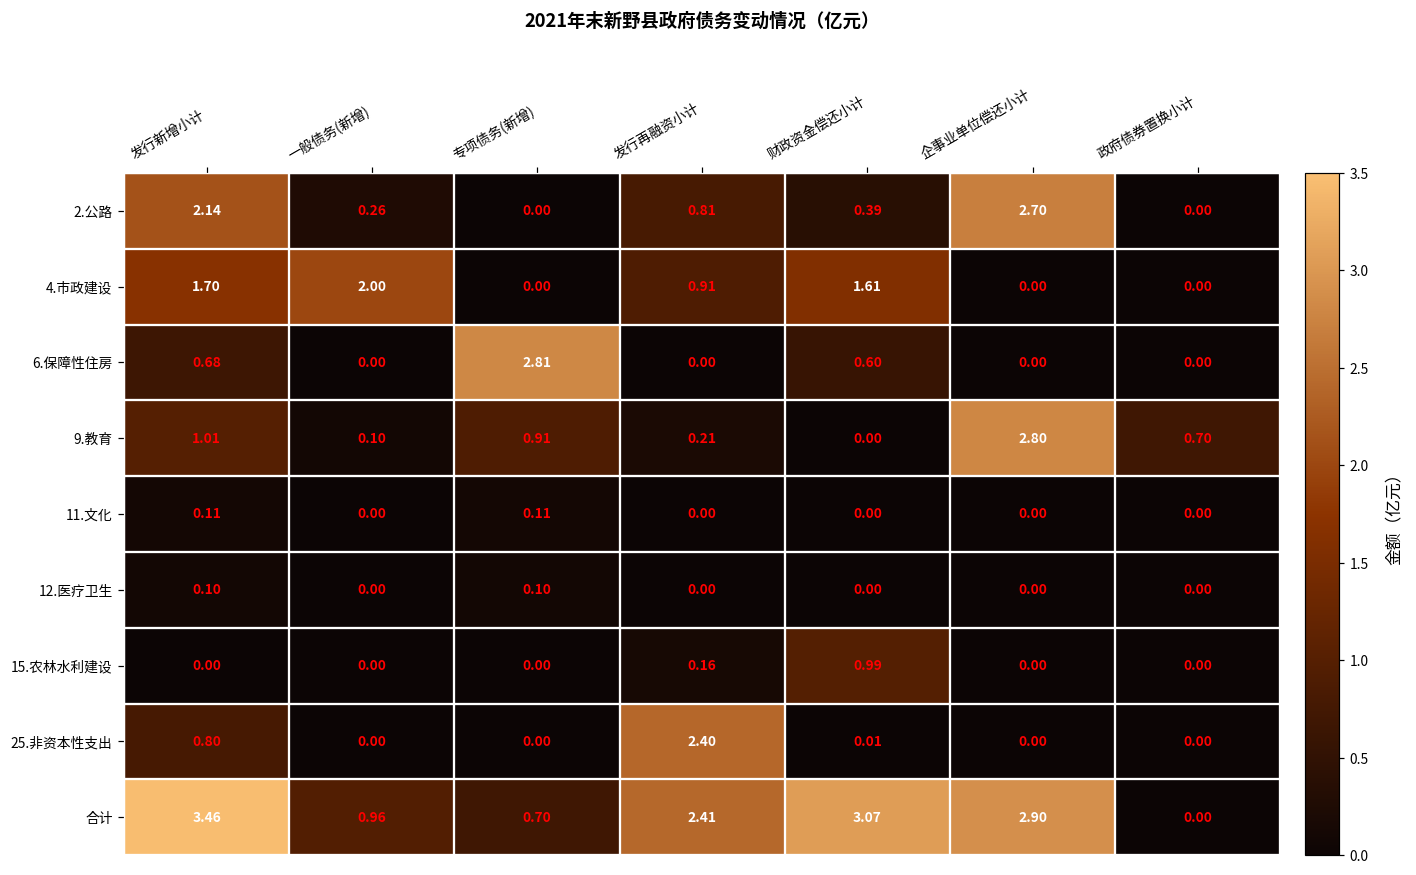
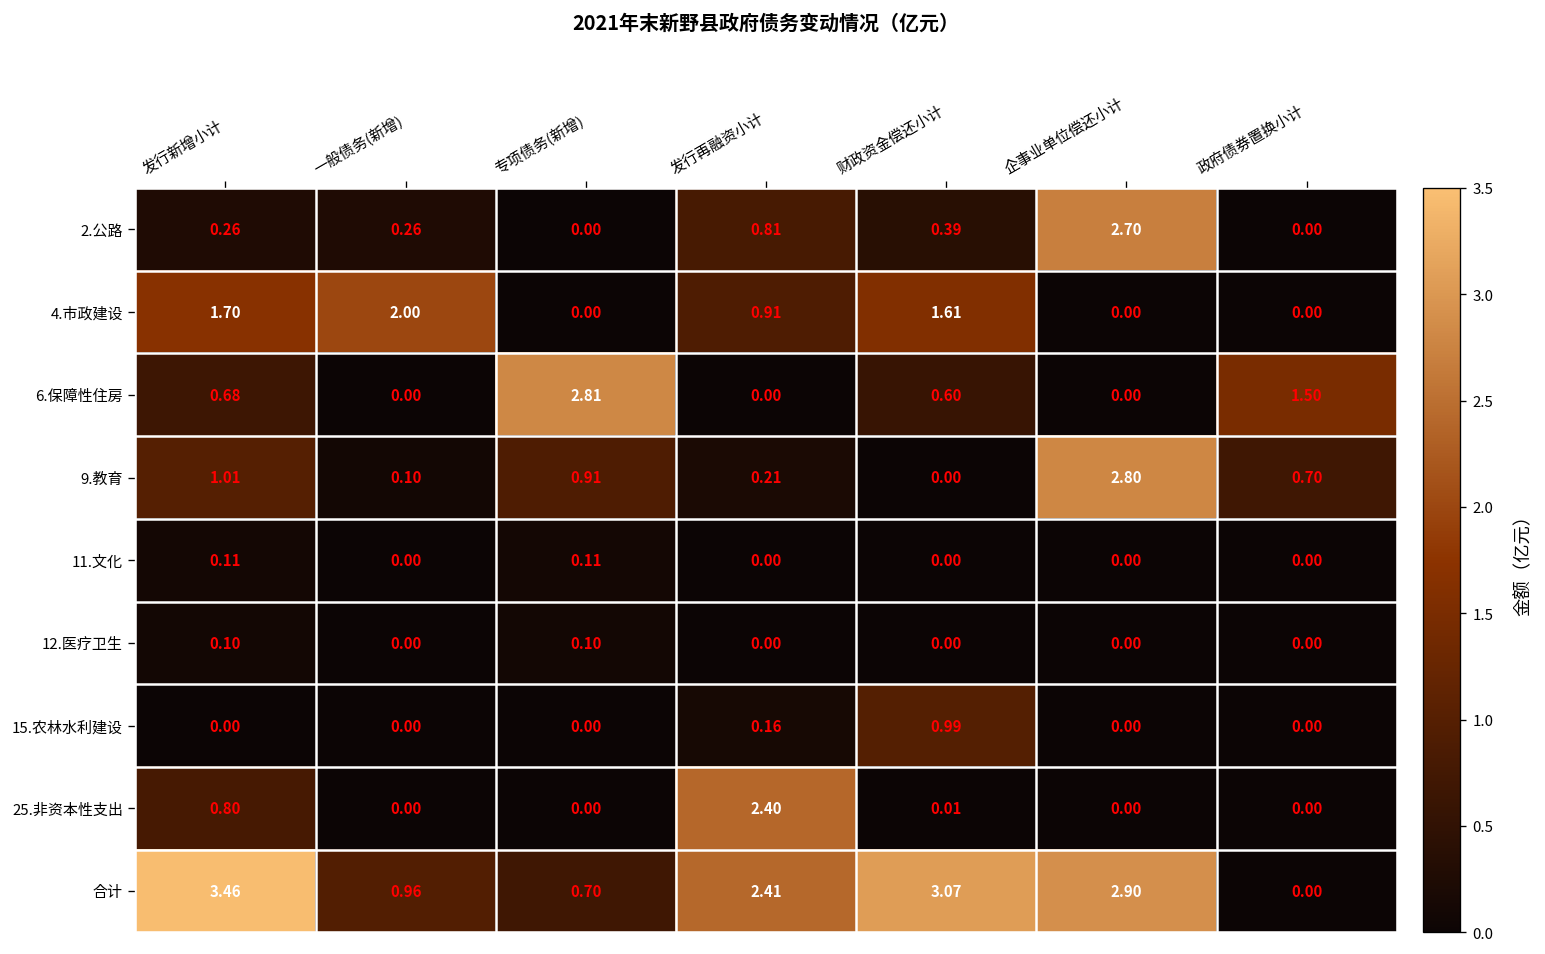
  {
    "2.公路": {
-     "发行新增小计": 2.14,
+     "发行新增小计": 0.26,
      "一般债务(新增)": 0.26,
      "专项债务(新增)": 0.00,
      "发行再融资小计": 0.81,
      "财政资金偿还小计": 0.39,
      "企事业单位偿还小计": 2.70,
      "政府债券置换小计": 0.00
    },
    "4.市政建设": {
      "发行新增小计": 1.70,
      "一般债务(新增)": 2.00,
      "专项债务(新增)": 0.00,
      "发行再融资小计": 0.91,
      "财政资金偿还小计": 1.61,
      "企事业单位偿还小计": 0.00,
      "政府债券置换小计": 0.00
    },
    "6.保障性住房": {
      "发行新增小计": 0.68,
      "一般债务(新增)": 0.00,
      "专项债务(新增)": 2.81,
      "发行再融资小计": 0.00,
      "财政资金偿还小计": 0.60,
      "企事业单位偿还小计": 0.00,
-     "政府债券置换小计": 0.00
+     "政府债券置换小计": 1.50
    },
    "9.教育": {
      "发行新增小计": 1.01,
      "一般债务(新增)": 0.10,
      "专项债务(新增)": 0.91,
      "发行再融资小计": 0.21,
      "财政资金偿还小计": 0.00,
      "企事业单位偿还小计": 2.80,
      "政府债券置换小计": 0.70
    },
    "11.文化": {
      "发行新增小计": 0.11,
      "一般债务(新增)": 0.00,
      "专项债务(新增)": 0.11,
      "发行再融资小计": 0.00,
      "财政资金偿还小计": 0.00,
      "企事业单位偿还小计": 0.00,
      "政府债券置换小计": 0.00
    },
    "12.医疗卫生": {
      "发行新增小计": 0.10,
      "一般债务(新增)": 0.00,
      "专项债务(新增)": 0.10,
      "发行再融资小计": 0.00,
      "财政资金偿还小计": 0.00,
      "企事业单位偿还小计": 0.00,
      "政府债券置换小计": 0.00
    },
    "15.农林水利建设": {
      "发行新增小计": 0.00,
      "一般债务(新增)": 0.00,
      "专项债务(新增)": 0.00,
      "发行再融资小计": 0.16,
      "财政资金偿还小计": 0.99,
      "企事业单位偿还小计": 0.00,
      "政府债券置换小计": 0.00
    },
    "25.非资本性支出": {
      "发行新增小计": 0.80,
      "一般债务(新增)": 0.00,
      "专项债务(新增)": 0.00,
      "发行再融资小计": 2.40,
      "财政资金偿还小计": 0.01,
      "企事业单位偿还小计": 0.00,
      "政府债券置换小计": 0.00
    },
    "合计": {
      "发行新增小计": 3.46,
      "一般债务(新增)": 0.96,
      "专项债务(新增)": 0.70,
      "发行再融资小计": 2.41,
      "财政资金偿还小计": 3.07,
      "企事业单位偿还小计": 2.90,
      "政府债券置换小计": 0.00
    }
  }
